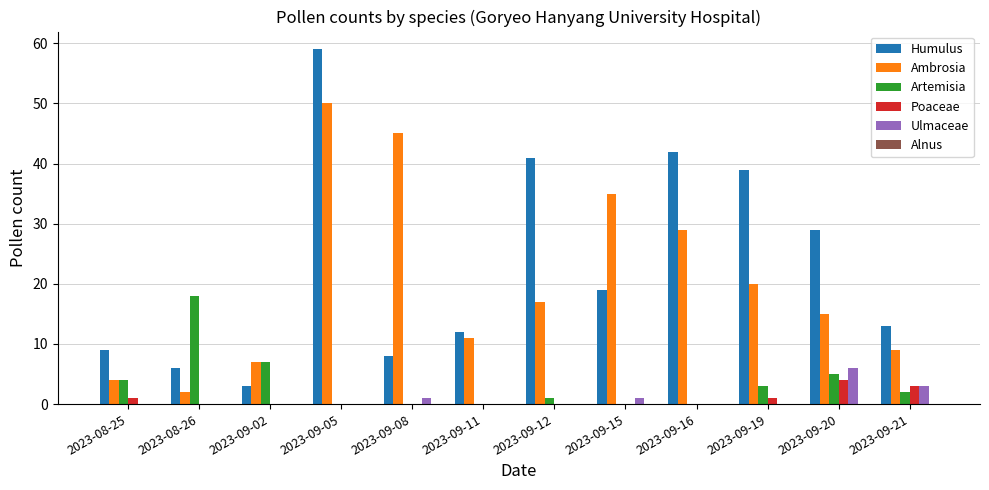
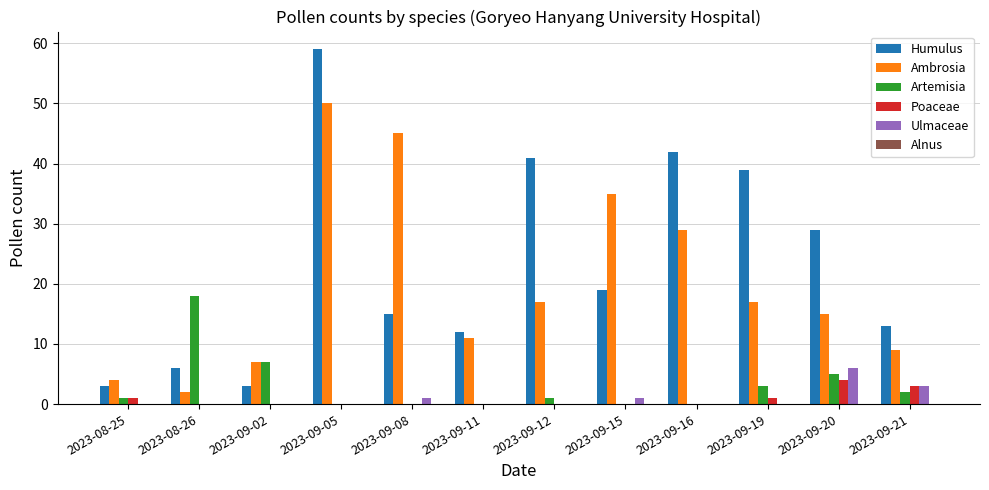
  {
    "Humulus": {
-     "2023-08-25": 9,
+     "2023-08-25": 3,
      "2023-08-26": 6,
      "2023-09-02": 3,
      "2023-09-05": 59,
-     "2023-09-08": 8,
+     "2023-09-08": 15,
      "2023-09-11": 12,
      "2023-09-12": 41,
      "2023-09-15": 19,
      "2023-09-16": 42,
      "2023-09-19": 39,
      "2023-09-20": 29,
      "2023-09-21": 13
    },
    "Ambrosia": {
      "2023-08-25": 4,
      "2023-08-26": 2,
      "2023-09-02": 7,
      "2023-09-05": 50,
      "2023-09-08": 45,
      "2023-09-11": 11,
      "2023-09-12": 17,
      "2023-09-15": 35,
      "2023-09-16": 29,
-     "2023-09-19": 20,
+     "2023-09-19": 17,
      "2023-09-20": 15,
      "2023-09-21": 9
    },
    "Artemisia": {
-     "2023-08-25": 4,
+     "2023-08-25": 1,
      "2023-08-26": 18,
      "2023-09-02": 7,
      "2023-09-05": 0,
      "2023-09-08": 0,
      "2023-09-11": 0,
      "2023-09-12": 1,
      "2023-09-15": 0,
      "2023-09-16": 0,
      "2023-09-19": 3,
      "2023-09-20": 5,
      "2023-09-21": 2
    },
    "Poaceae": {
      "2023-08-25": 1,
      "2023-08-26": 0,
      "2023-09-02": 0,
      "2023-09-05": 0,
      "2023-09-08": 0,
      "2023-09-11": 0,
      "2023-09-12": 0,
      "2023-09-15": 0,
      "2023-09-16": 0,
      "2023-09-19": 1,
      "2023-09-20": 4,
      "2023-09-21": 3
    },
    "Ulmaceae": {
      "2023-08-25": 0,
      "2023-08-26": 0,
      "2023-09-02": 0,
      "2023-09-05": 0,
      "2023-09-08": 1,
      "2023-09-11": 0,
      "2023-09-12": 0,
      "2023-09-15": 1,
      "2023-09-16": 0,
      "2023-09-19": 0,
      "2023-09-20": 6,
      "2023-09-21": 3
    },
    "Alnus": {
      "2023-08-25": 0,
      "2023-08-26": 0,
      "2023-09-02": 0,
      "2023-09-05": 0,
      "2023-09-08": 0,
      "2023-09-11": 0,
      "2023-09-12": 0,
      "2023-09-15": 0,
      "2023-09-16": 0,
      "2023-09-19": 0,
      "2023-09-20": 0,
      "2023-09-21": 0
    }
  }
